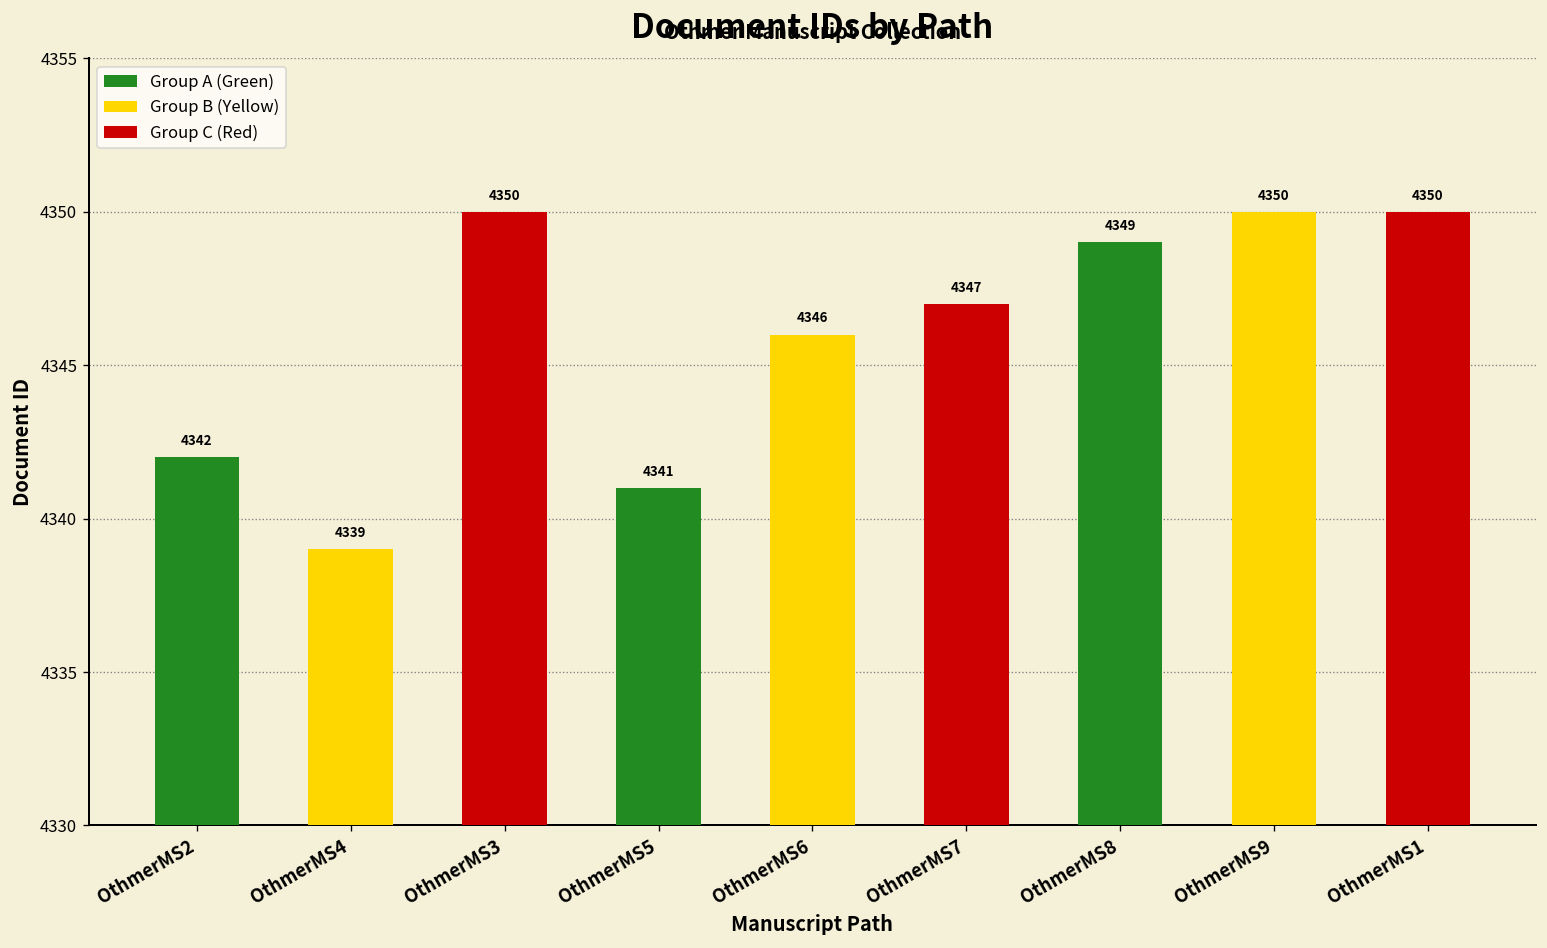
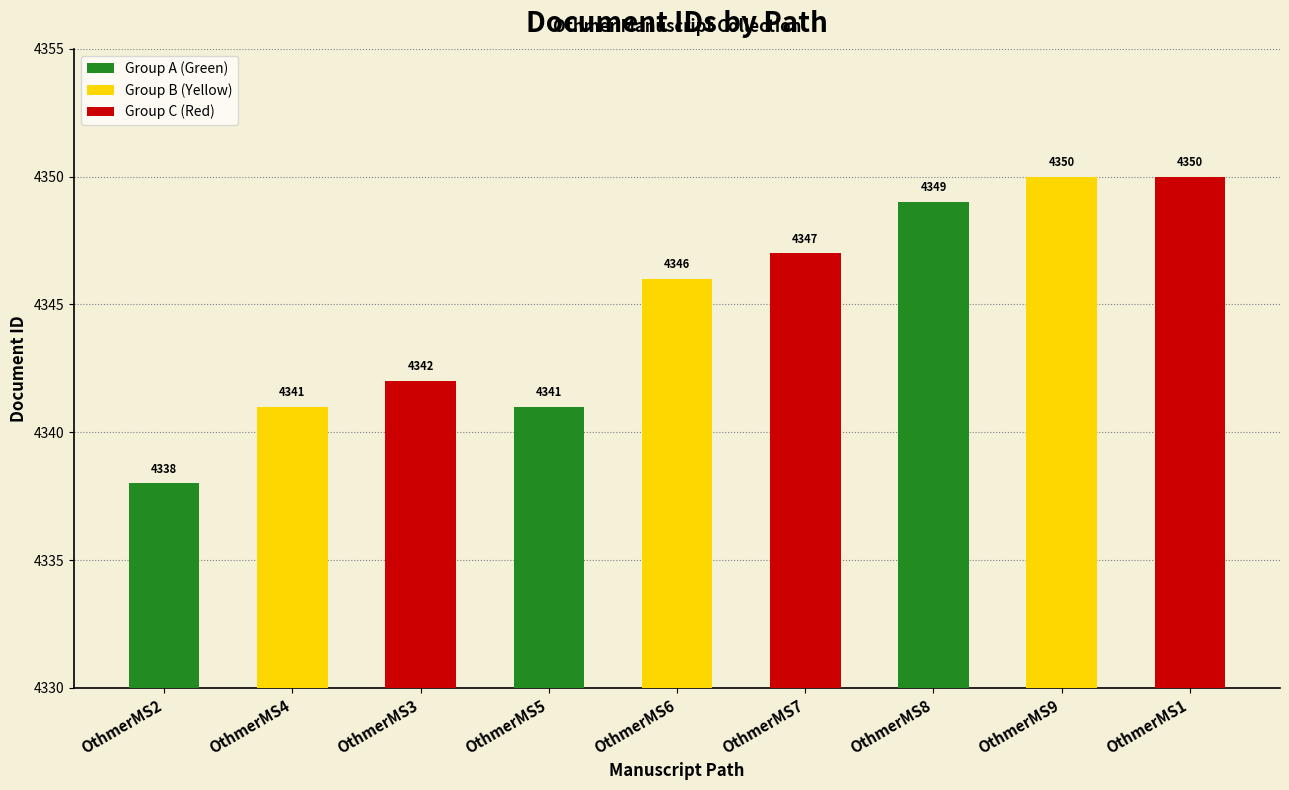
  {
-   "OthmerMS2": 4342,
-   "OthmerMS4": 4339,
-   "OthmerMS3": 4350,
+   "OthmerMS2": 4338,
+   "OthmerMS4": 4341,
+   "OthmerMS3": 4342,
    "OthmerMS5": 4341,
    "OthmerMS6": 4346,
    "OthmerMS7": 4347,
    "OthmerMS8": 4349,
    "OthmerMS9": 4350,
    "OthmerMS1": 4350
  }
